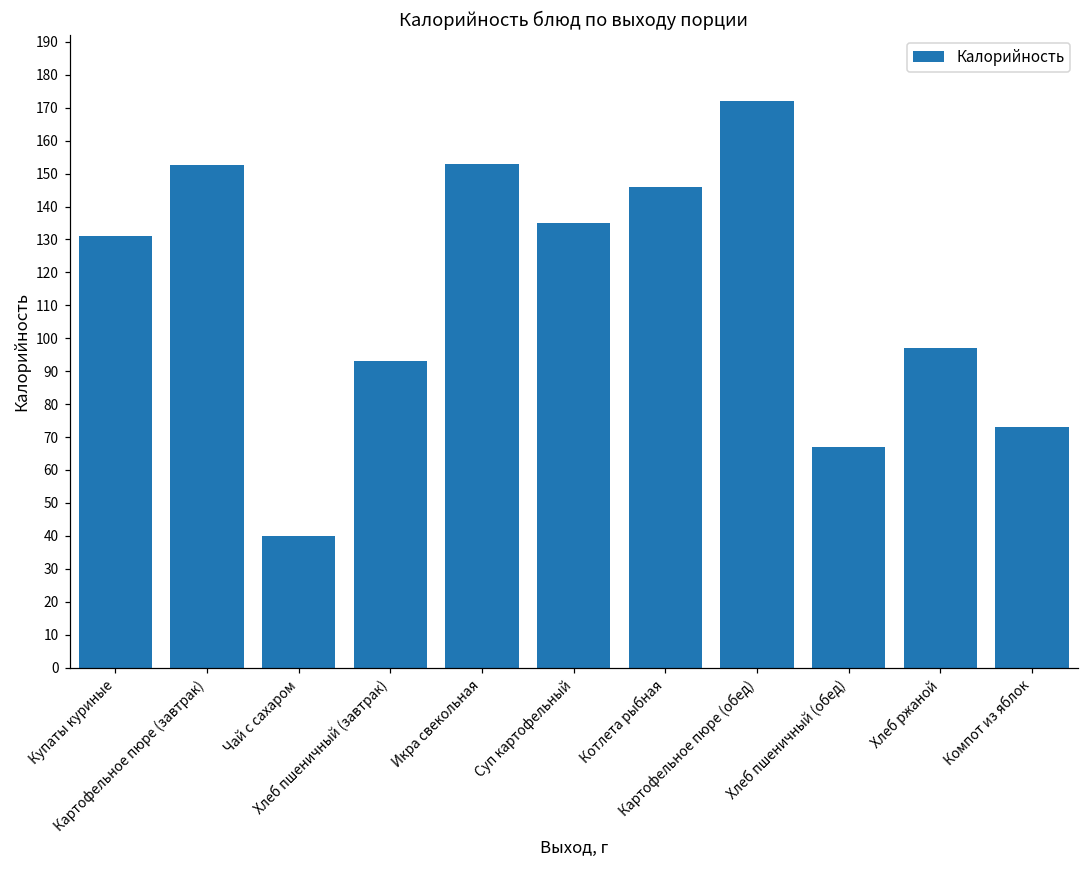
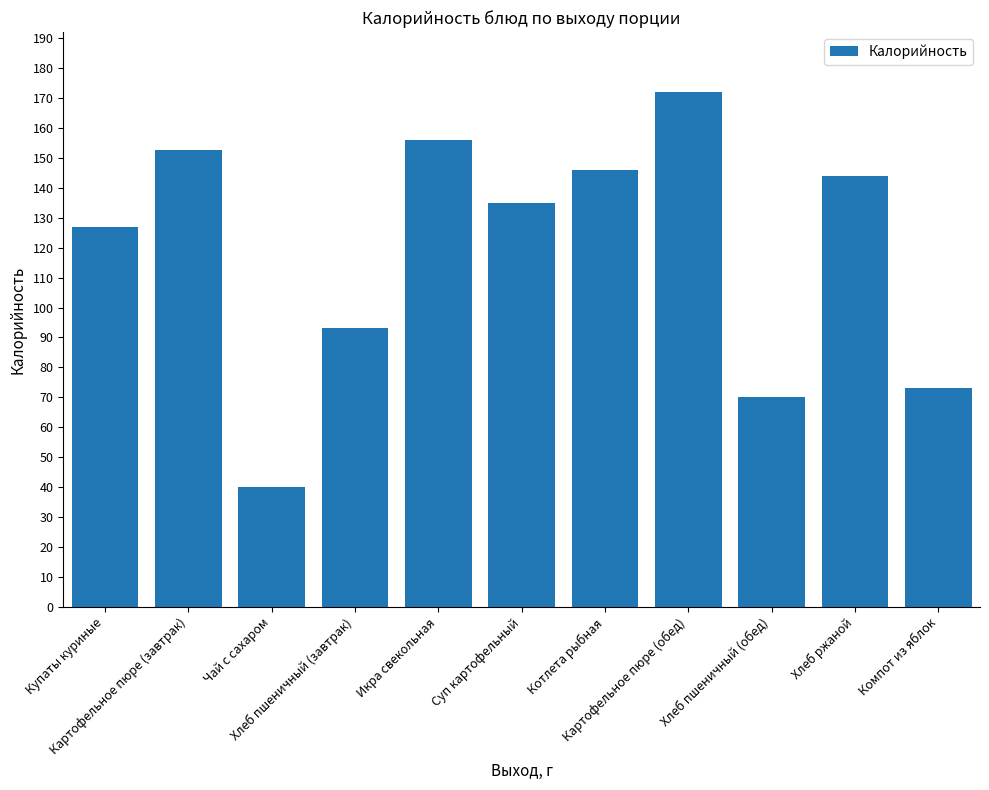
  {
-   "Купаты куриные": 131,
+   "Купаты куриные": 127,
    "Картофельное пюре (завтрак)": 153,
    "Чай с сахаром": 40,
    "Хлеб пшеничный (завтрак)": 93,
-   "Икра свекольная": 153,
+   "Икра свекольная": 156,
    "Суп картофельный": 135,
    "Котлета рыбная": 146,
    "Картофельное пюре (обед)": 172,
-   "Хлеб пшеничный (обед)": 67,
-   "Хлеб ржаной": 97,
+   "Хлеб пшеничный (обед)": 70,
+   "Хлеб ржаной": 144,
    "Компот из яблок": 73
  }
